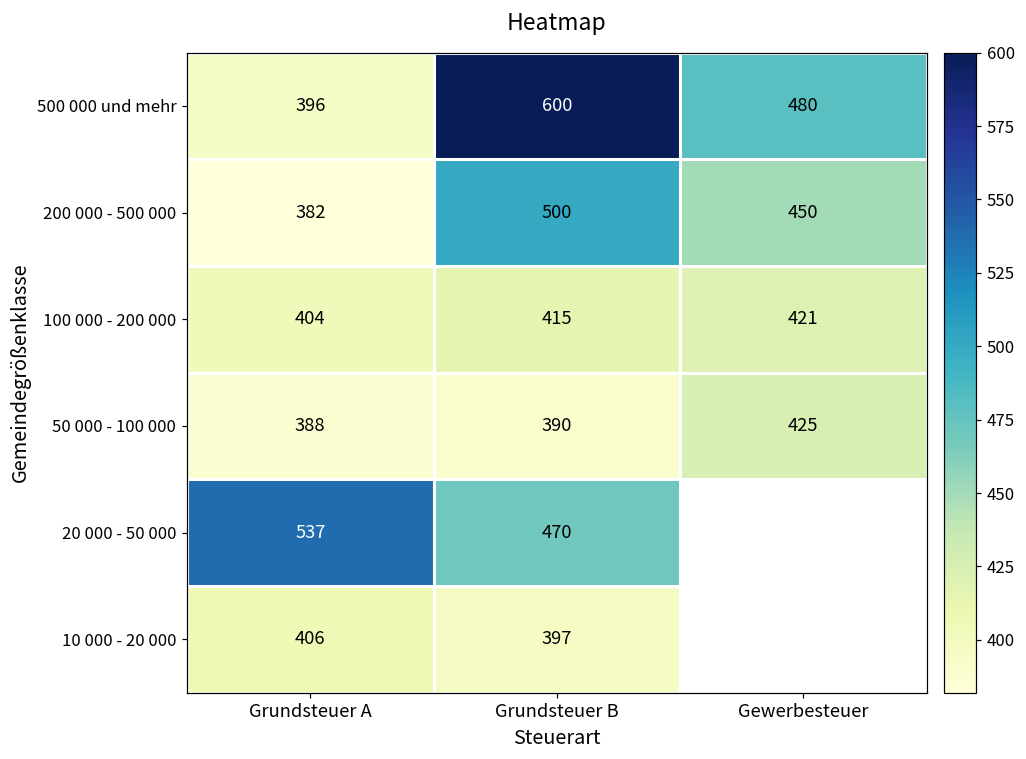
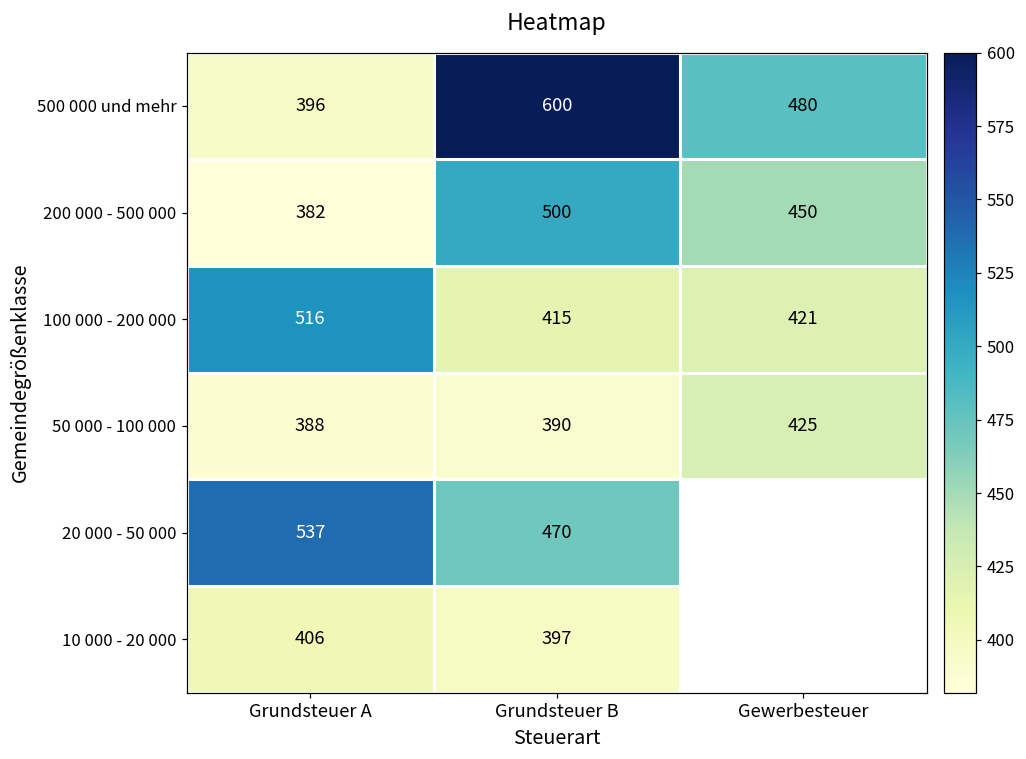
  {
    "500 000 und mehr": {
      "Grundsteuer A": 396,
      "Grundsteuer B": 600,
      "Gewerbesteuer": 480
    },
    "200 000 - 500 000": {
      "Grundsteuer A": 382,
      "Grundsteuer B": 500,
      "Gewerbesteuer": 450
    },
    "100 000 - 200 000": {
-     "Grundsteuer A": 404,
+     "Grundsteuer A": 516,
      "Grundsteuer B": 415,
      "Gewerbesteuer": 421
    },
    "50 000 - 100 000": {
      "Grundsteuer A": 388,
      "Grundsteuer B": 390,
      "Gewerbesteuer": 425
    },
    "20 000 - 50 000": {
      "Grundsteuer A": 537,
      "Grundsteuer B": 470
    },
    "10 000 - 20 000": {
      "Grundsteuer A": 406,
      "Grundsteuer B": 397
    }
  }
